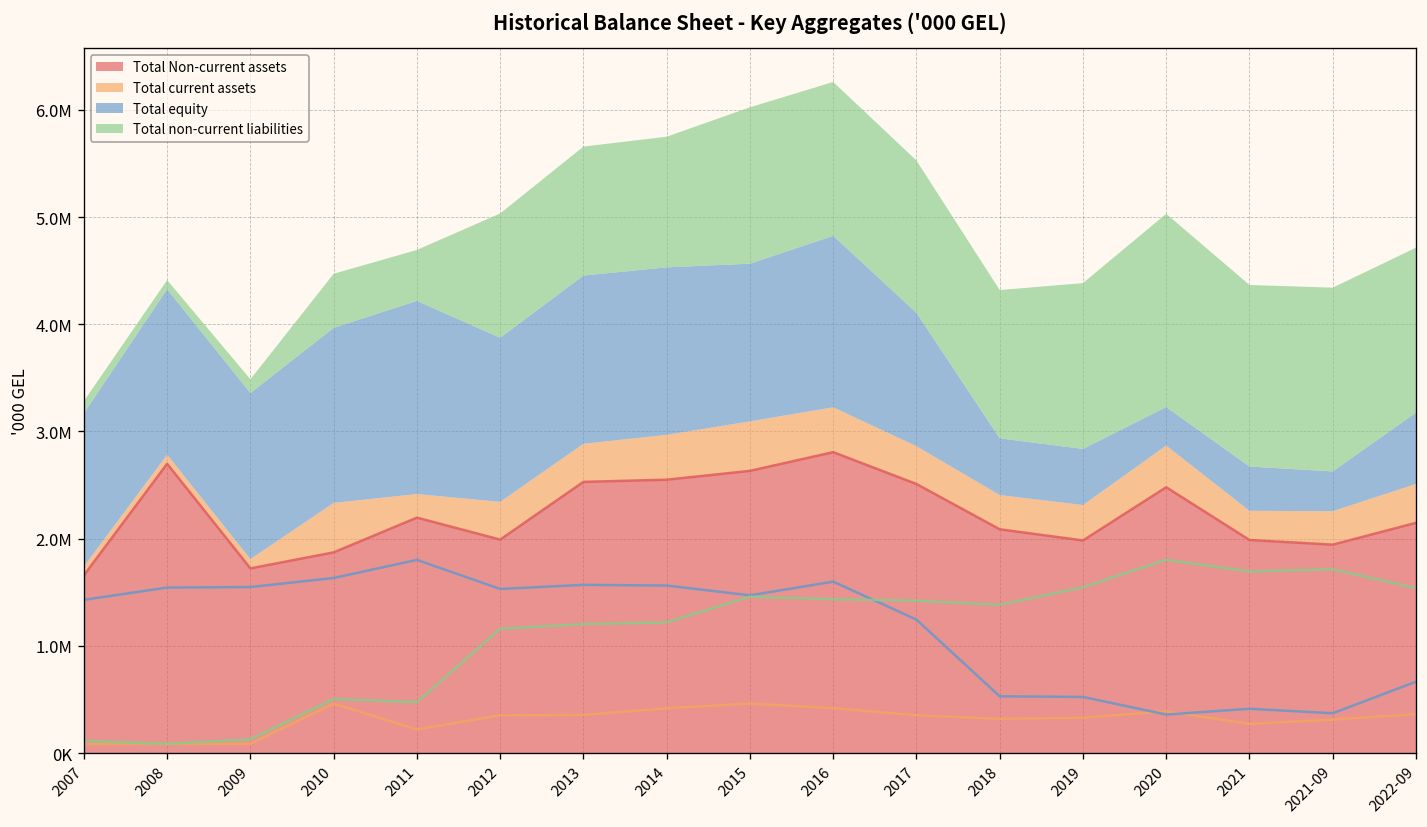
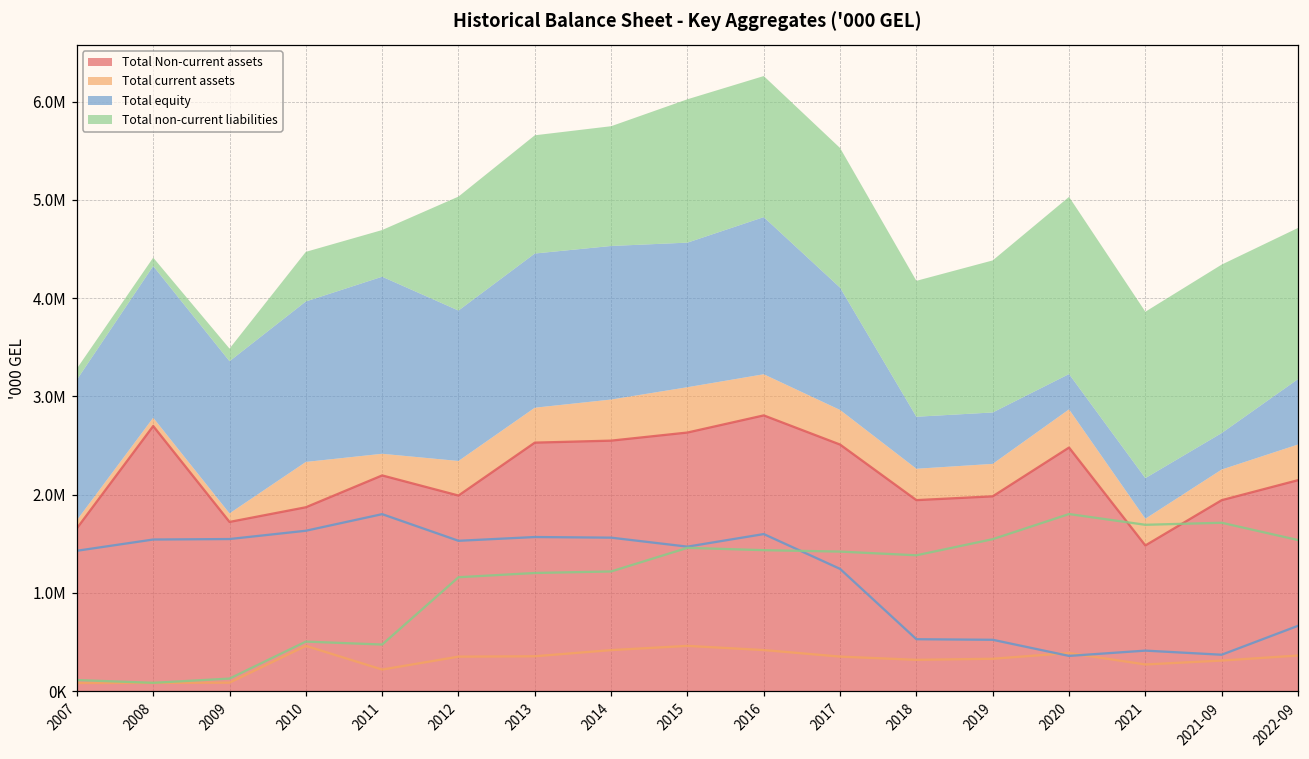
  {
    "Total Non-current assets": {
      "2007": 1700000,
      "2008": 2700000,
      "2009": 1700000,
      "2010": 1900000,
      "2011": 2200000,
      "2012": 2000000,
      "2013": 2500000,
      "2014": 2500000,
      "2015": 2600000,
      "2016": 2800000,
      "2017": 2500000,
-     "2018": 2100000,
+     "2018": 1900000,
      "2019": 2000000,
      "2020": 2500000,
-     "2021": 2000000,
+     "2021": 1500000,
      "2021-09": 1900000,
      "2022-09": 2100000
    }
  }
